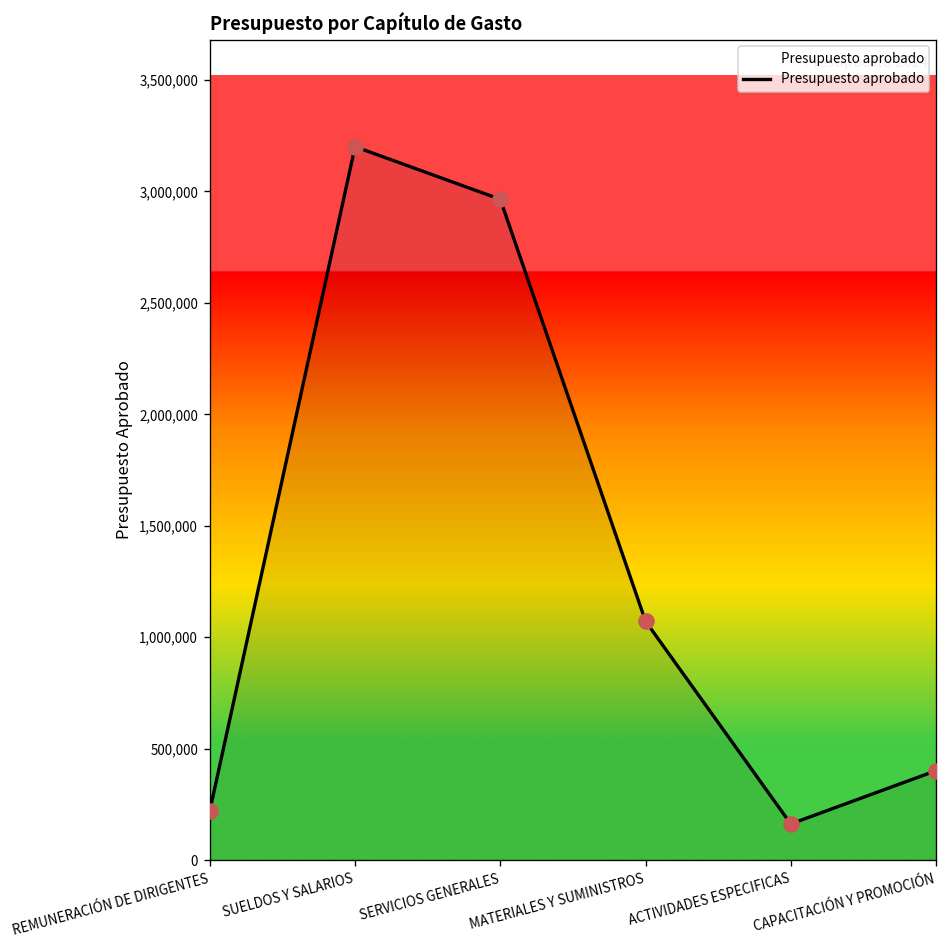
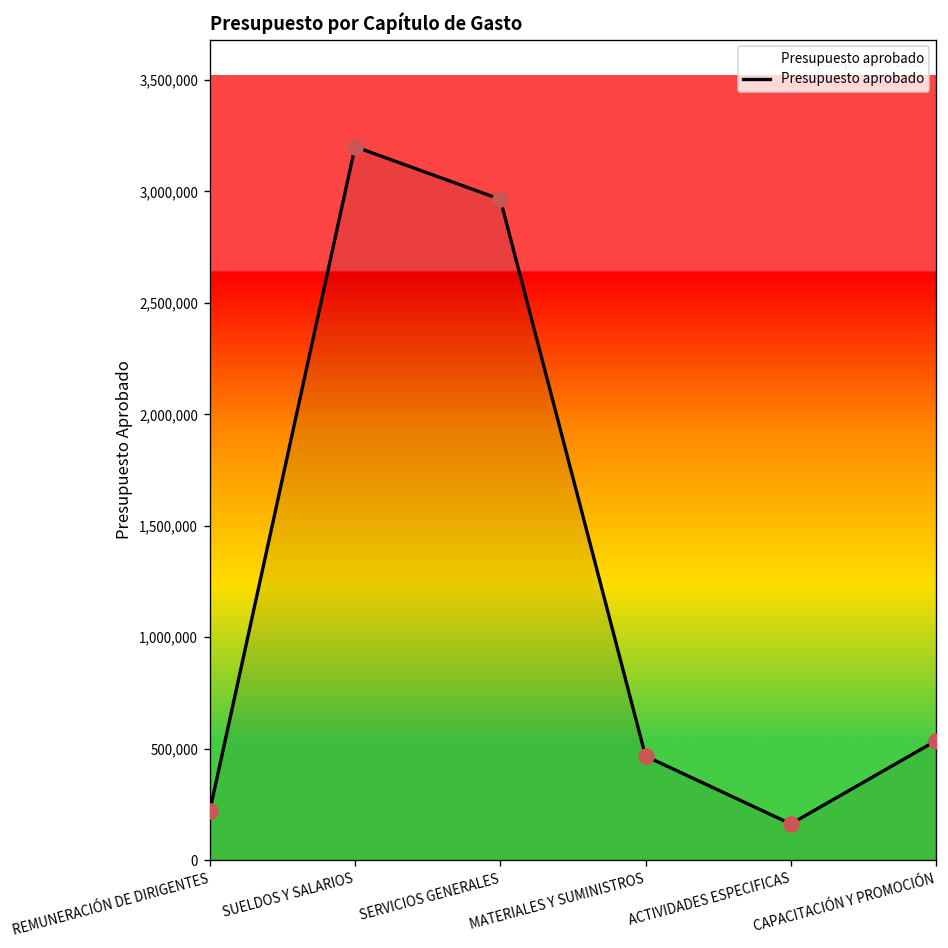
  {
    "REMUNERACIÓN DE DIRIGENTES": "220,000",
    "SUELDOS Y SALARIOS": "3,200,000",
    "SERVICIOS GENERALES": "2,960,000",
-   "MATERIALES Y SUMINISTROS": "1,070,000",
+   "MATERIALES Y SUMINISTROS": "470,000",
    "ACTIVIDADES ESPECIFICAS": "160,000",
-   "CAPACITACIÓN Y PROMOCIÓN": "400,000"
+   "CAPACITACIÓN Y PROMOCIÓN": "540,000"
  }
